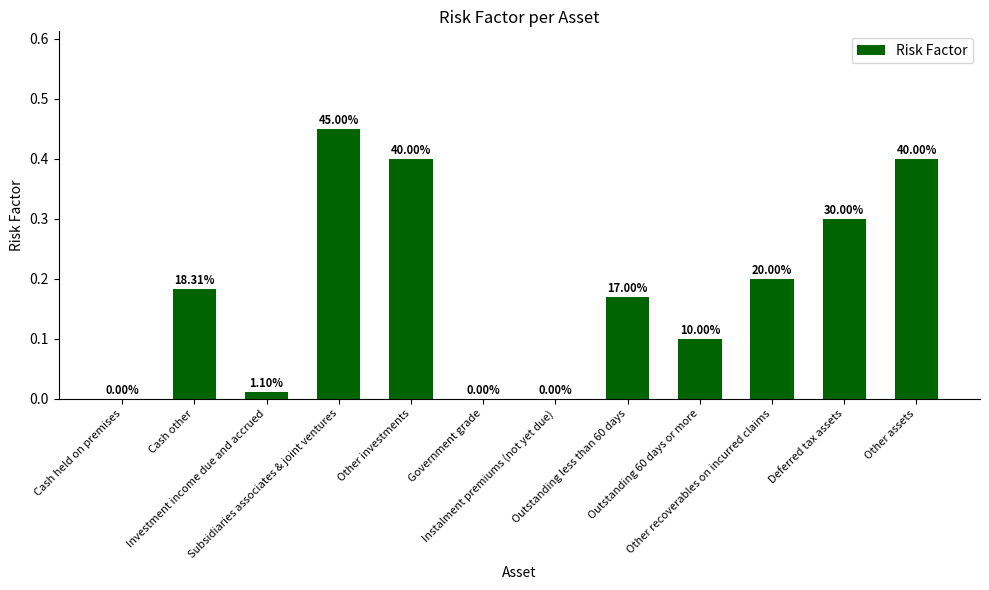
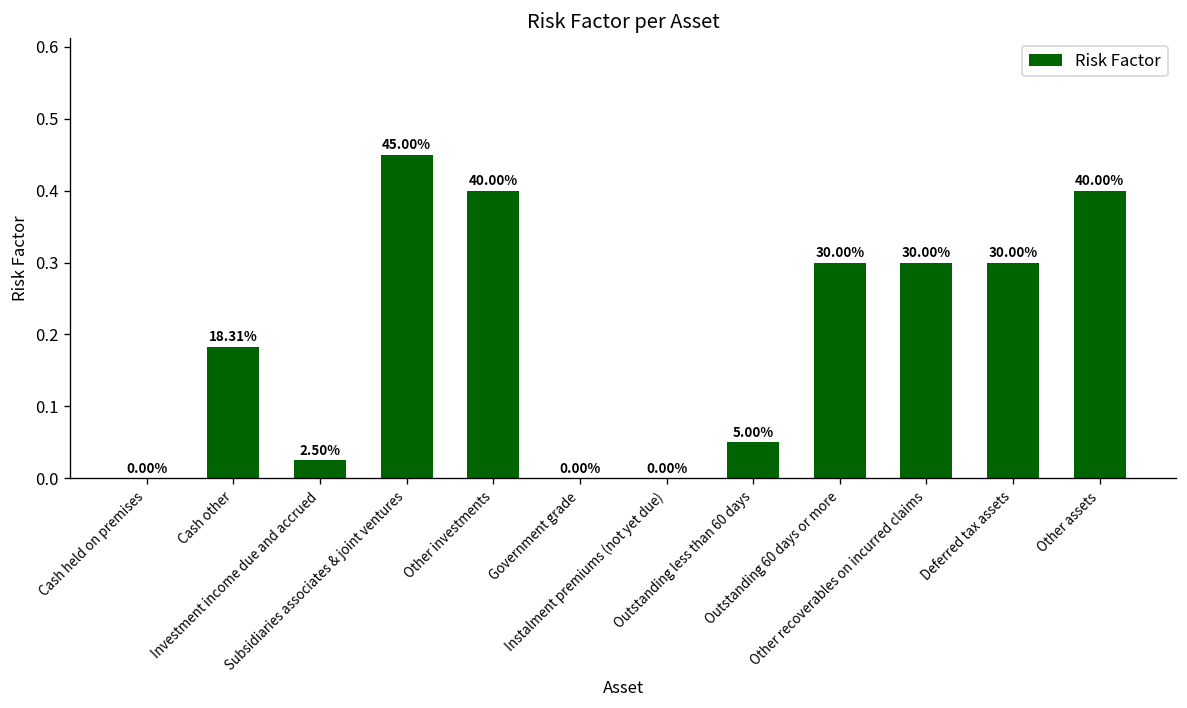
  {
    "Cash held on premises": "0.00%",
    "Cash other": "18.31%",
-   "Investment income due and accrued": "1.10%",
+   "Investment income due and accrued": "2.50%",
    "Subsidiaries associates & joint ventures": "45.00%",
    "Other investments": "40.00%",
    "Government grade": "0.00%",
    "Instalment premiums (not yet due)": "0.00%",
-   "Outstanding less than 60 days": "17.00%",
-   "Outstanding 60 days or more": "10.00%",
-   "Other recoverables on incurred claims": "20.00%",
+   "Outstanding less than 60 days": "5.00%",
+   "Outstanding 60 days or more": "30.00%",
+   "Other recoverables on incurred claims": "30.00%",
    "Deferred tax assets": "30.00%",
    "Other assets": "40.00%"
  }
